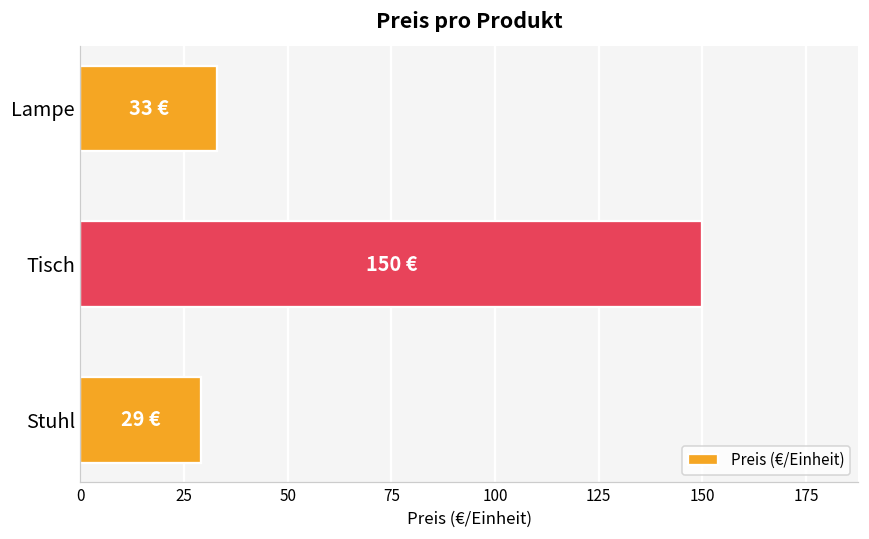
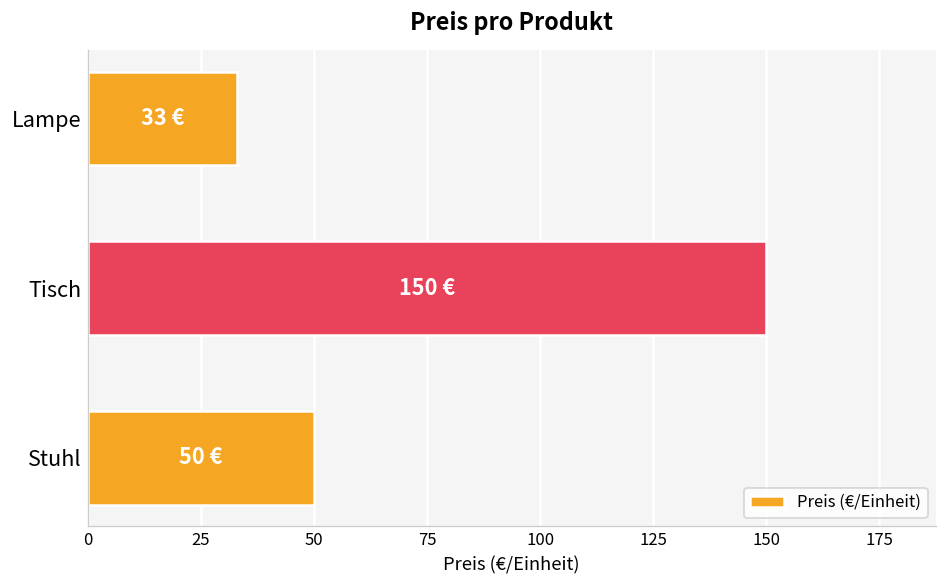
  {
    "Lampe": 33,
    "Tisch": 150,
-   "Stuhl": 29
+   "Stuhl": 50
  }
